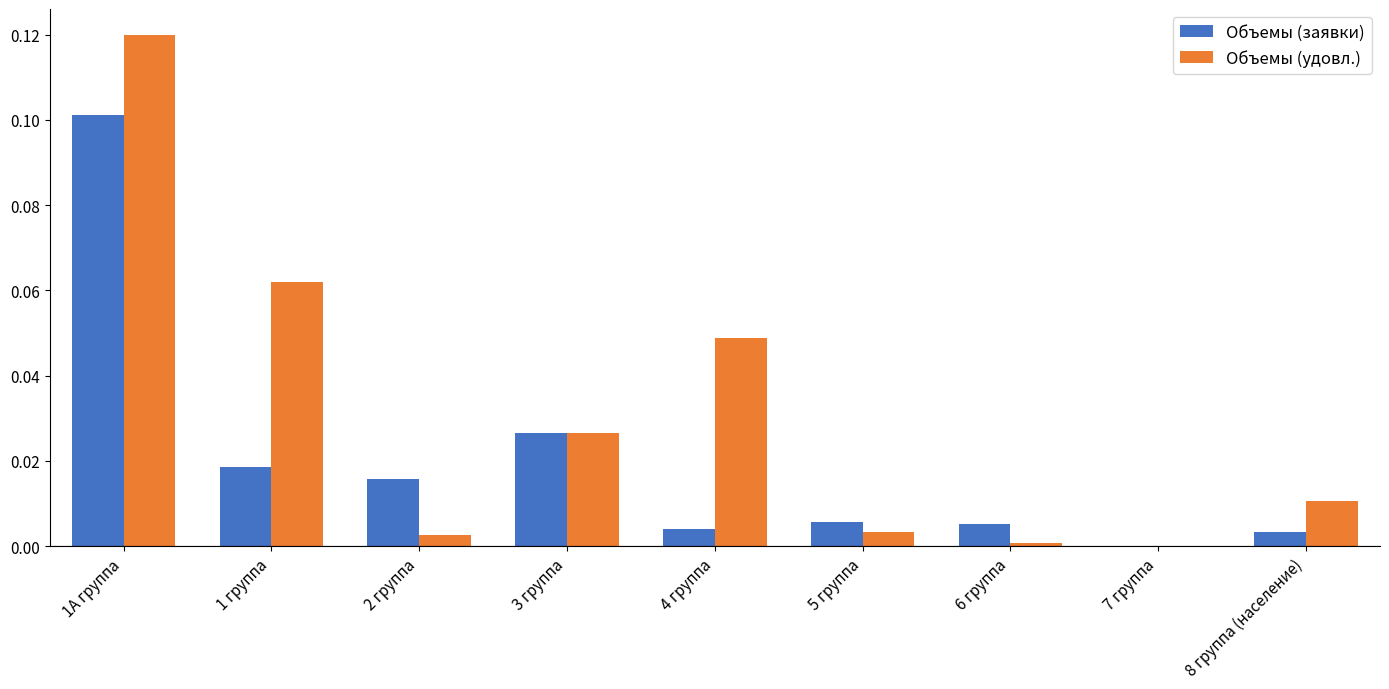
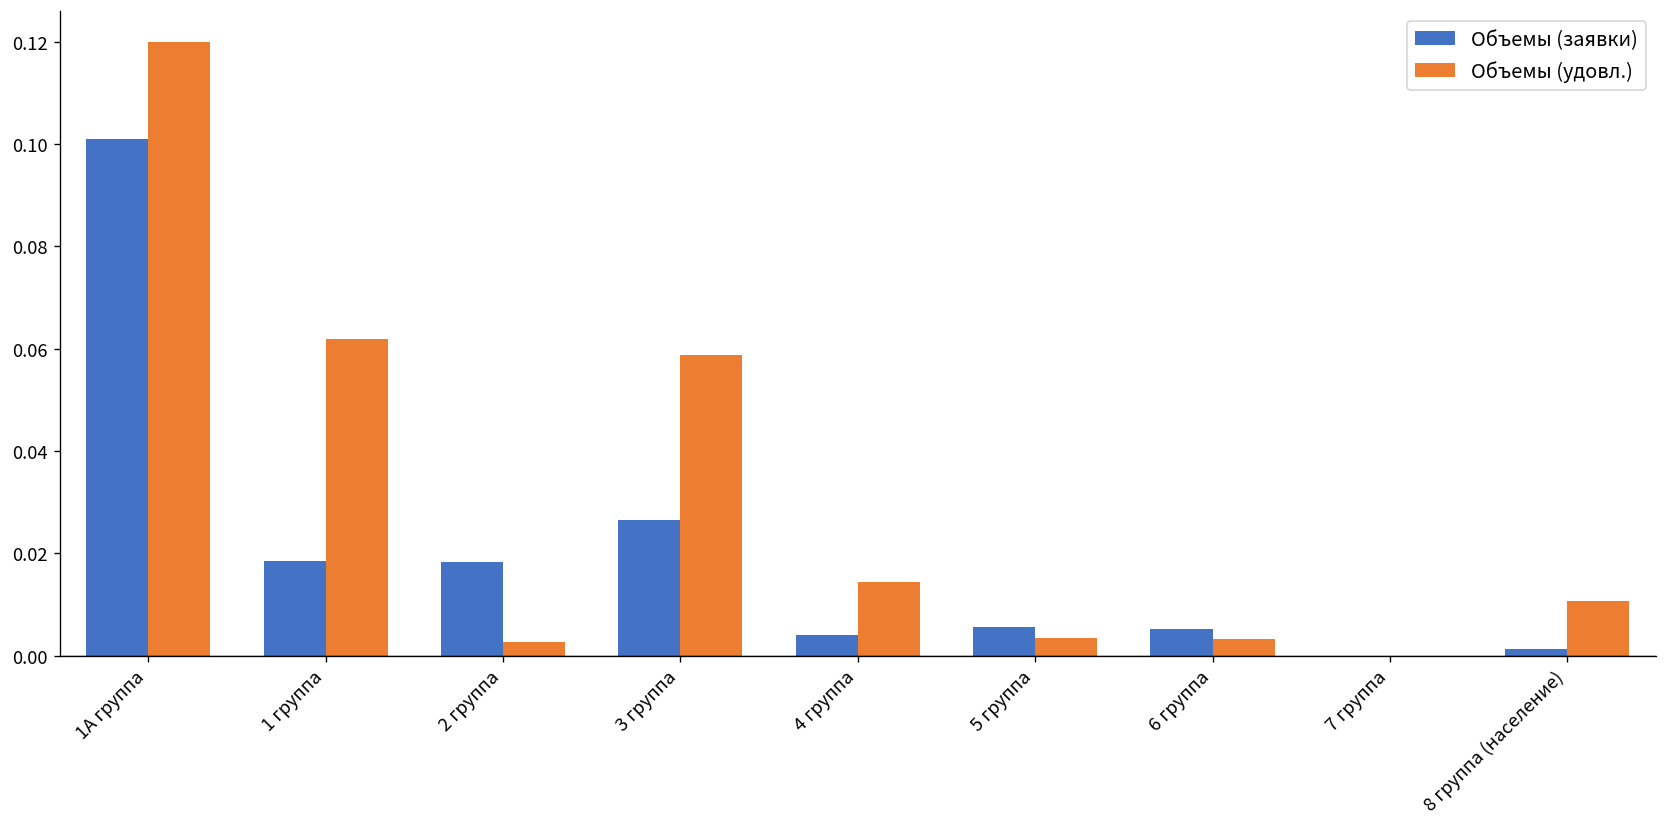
  {
    "Объемы (заявки)": {
      "1А группа": 0.101,
      "1 группа": 0.019,
-     "2 группа": 0.016,
+     "2 группа": 0.018,
      "3 группа": 0.027,
      "4 группа": 0.004,
      "5 группа": 0.006,
      "6 группа": 0.005,
-     "8 группа (население)": 0.003
+     "8 группа (население)": 0.001
    },
    "Объемы (удовл.)": {
      "1А группа": 0.120,
      "1 группа": 0.062,
      "2 группа": 0.003,
-     "3 группа": 0.027,
-     "4 группа": 0.049,
+     "3 группа": 0.059,
+     "4 группа": 0.014,
      "5 группа": 0.003,
-     "6 группа": 0.001,
+     "6 группа": 0.003,
      "8 группа (население)": 0.011
    }
  }
